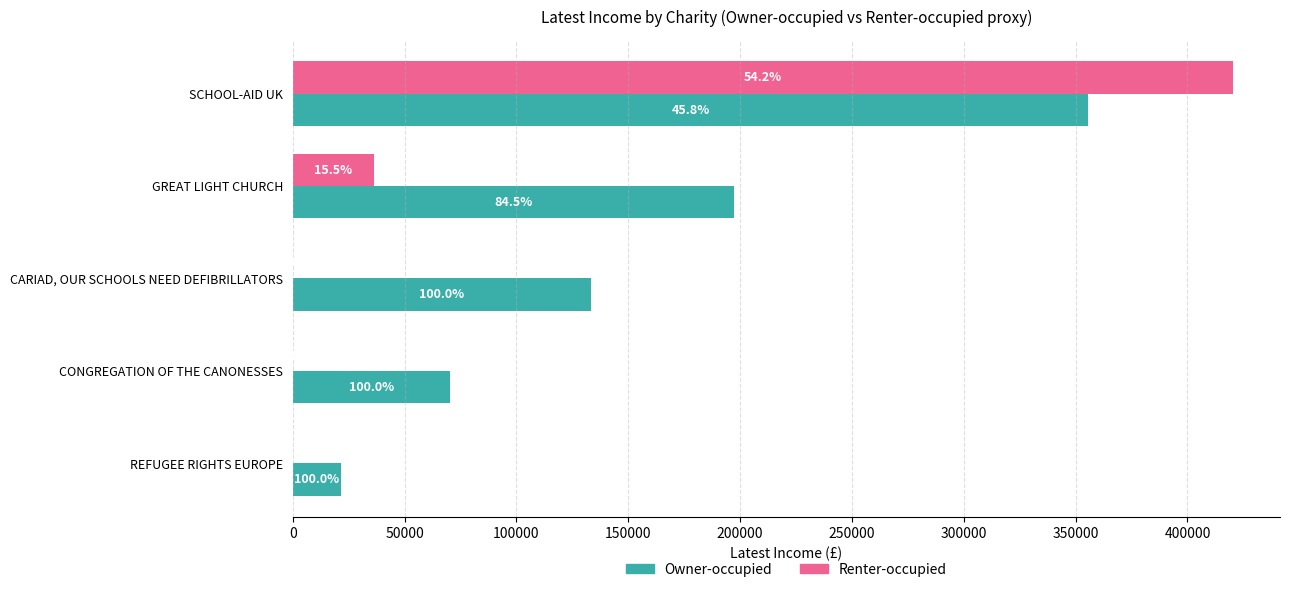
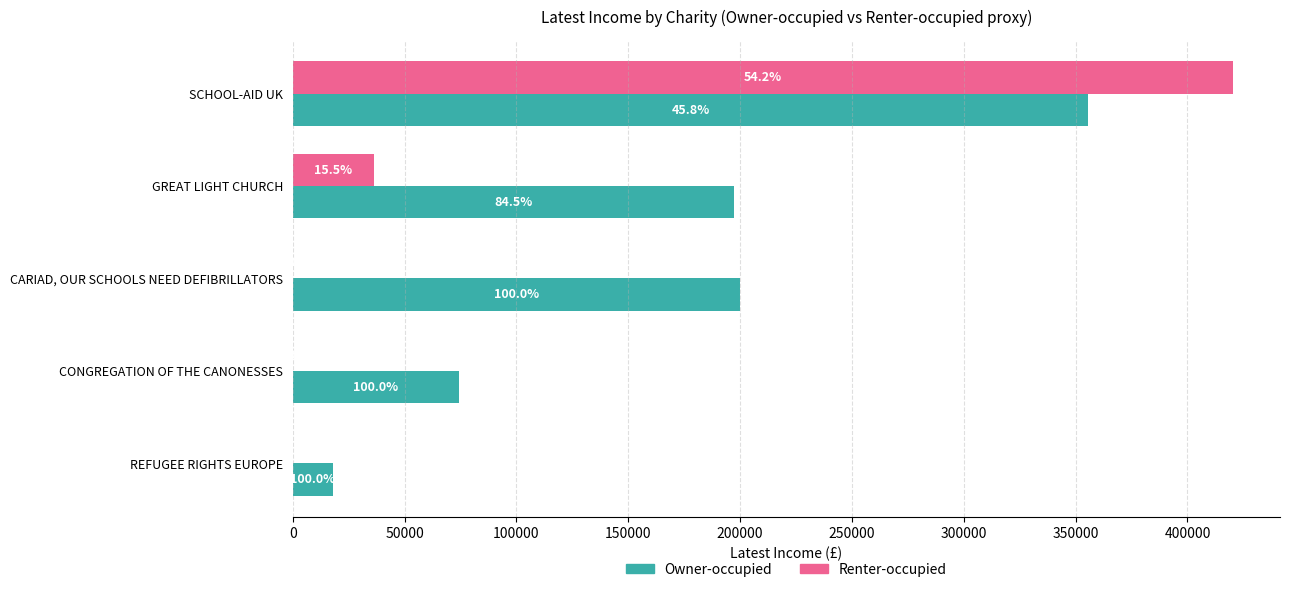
  {
    "Owner-occupied": {
-     "CARIAD, OUR SCHOOLS NEED DEFIBRILLATORS": 133000,
-     "CONGREGATION OF THE CANONESSES": 70000,
-     "REFUGEE RIGHTS EUROPE": 22000
+     "CARIAD, OUR SCHOOLS NEED DEFIBRILLATORS": 200000,
+     "CONGREGATION OF THE CANONESSES": 74000,
+     "REFUGEE RIGHTS EUROPE": 18000
    },
    "Renter-occupied": {
      "REFUGEE RIGHTS EUROPE": 0
    }
  }
